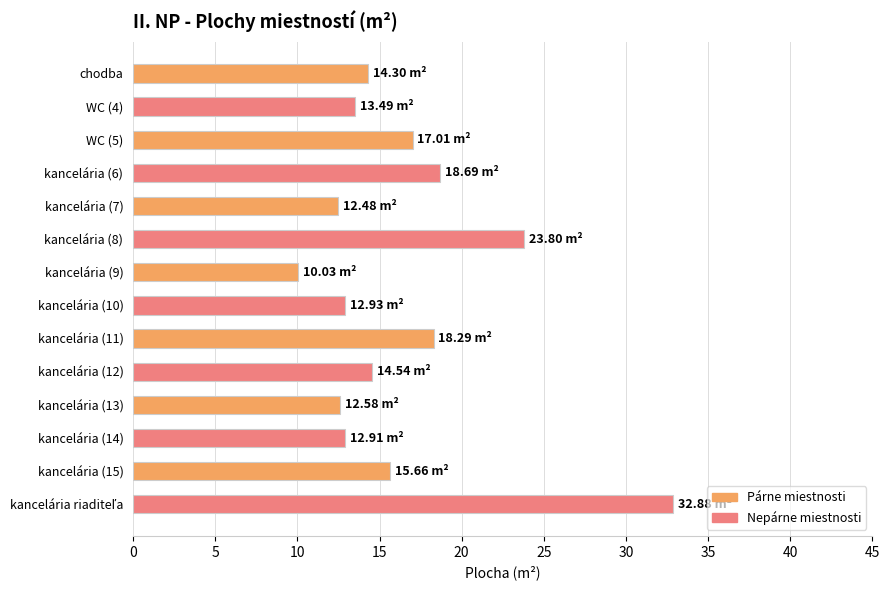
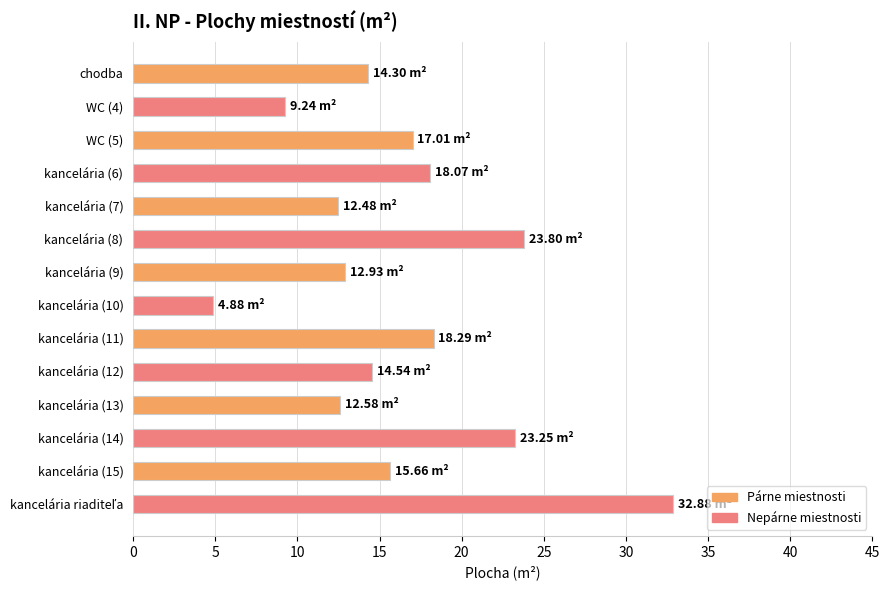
  {
    "chodba": 14.30,
-   "WC (4)": 13.49,
+   "WC (4)": 9.24,
    "WC (5)": 17.01,
-   "kancelária (6)": 18.69,
+   "kancelária (6)": 18.07,
    "kancelária (7)": 12.48,
    "kancelária (8)": 23.80,
-   "kancelária (9)": 10.03,
-   "kancelária (10)": 12.93,
+   "kancelária (9)": 12.93,
+   "kancelária (10)": 4.88,
    "kancelária (11)": 18.29,
    "kancelária (12)": 14.54,
    "kancelária (13)": 12.58,
-   "kancelária (14)": 12.91,
+   "kancelária (14)": 23.25,
    "kancelária (15)": 15.66
  }
